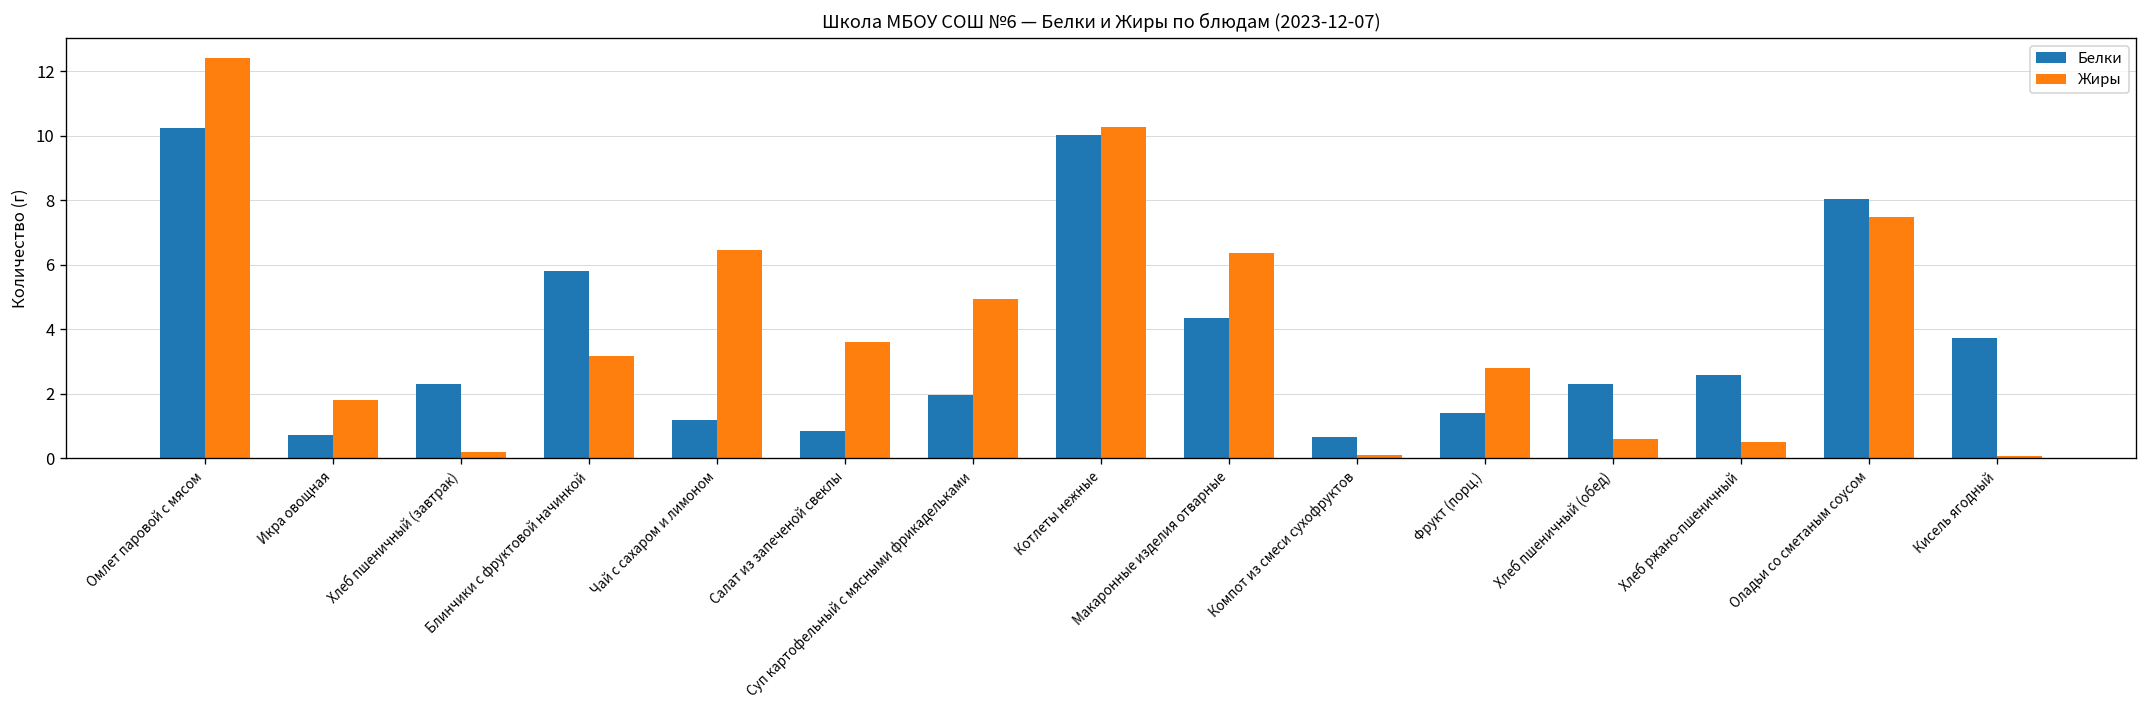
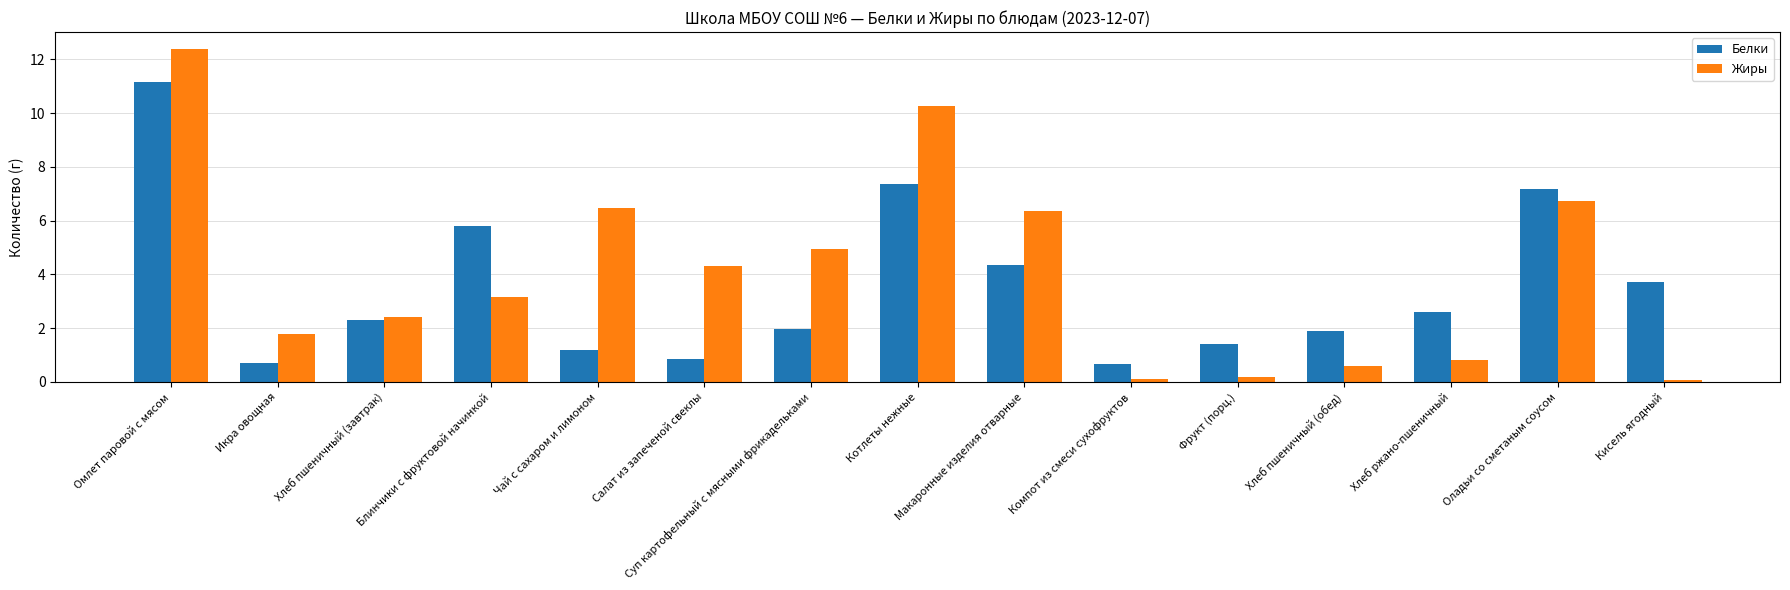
  {
    "Белки": {
-     "Омлет паровой с мясом": 10.2,
+     "Омлет паровой с мясом": 11.2,
      "Икра овощная": 0.7,
      "Хлеб пшеничный (завтрак)": 2.3,
      "Блинчики с фруктовой начинкой": 5.8,
      "Чай с сахаром и лимоном": 1.2,
      "Салат из запеченой свеклы": 0.8,
      "Суп картофельный с мясными фрикадельками": 2.0,
-     "Котлеты нежные": 10.0,
+     "Котлеты нежные": 7.4,
      "Макаронные изделия отварные": 4.4,
      "Компот из смеси сухофруктов": 0.7,
      "Фрукт (порц.)": 1.4,
-     "Хлеб пшеничный (обед)": 2.3,
+     "Хлеб пшеничный (обед)": 1.9,
      "Хлеб ржано-пшеничный": 2.6,
-     "Оладьи со сметаным соусом": 8.0,
+     "Оладьи со сметаным соусом": 7.2,
      "Кисель ягодный": 3.7
    },
    "Жиры": {
      "Омлет паровой с мясом": 12.4,
      "Икра овощная": 1.8,
-     "Хлеб пшеничный (завтрак)": 0.2,
+     "Хлеб пшеничный (завтрак)": 2.4,
      "Блинчики с фруктовой начинкой": 3.2,
      "Чай с сахаром и лимоном": 6.5,
-     "Салат из запеченой свеклы": 3.6,
+     "Салат из запеченой свеклы": 4.3,
      "Суп картофельный с мясными фрикадельками": 4.9,
      "Котлеты нежные": 10.3,
      "Макаронные изделия отварные": 6.4,
      "Компот из смеси сухофруктов": 0.1,
-     "Фрукт (порц.)": 2.8,
+     "Фрукт (порц.)": 0.2,
      "Хлеб пшеничный (обед)": 0.6,
-     "Хлеб ржано-пшеничный": 0.5,
-     "Оладьи со сметаным соусом": 7.5
+     "Хлеб ржано-пшеничный": 0.8,
+     "Оладьи со сметаным соусом": 6.7
    }
  }
